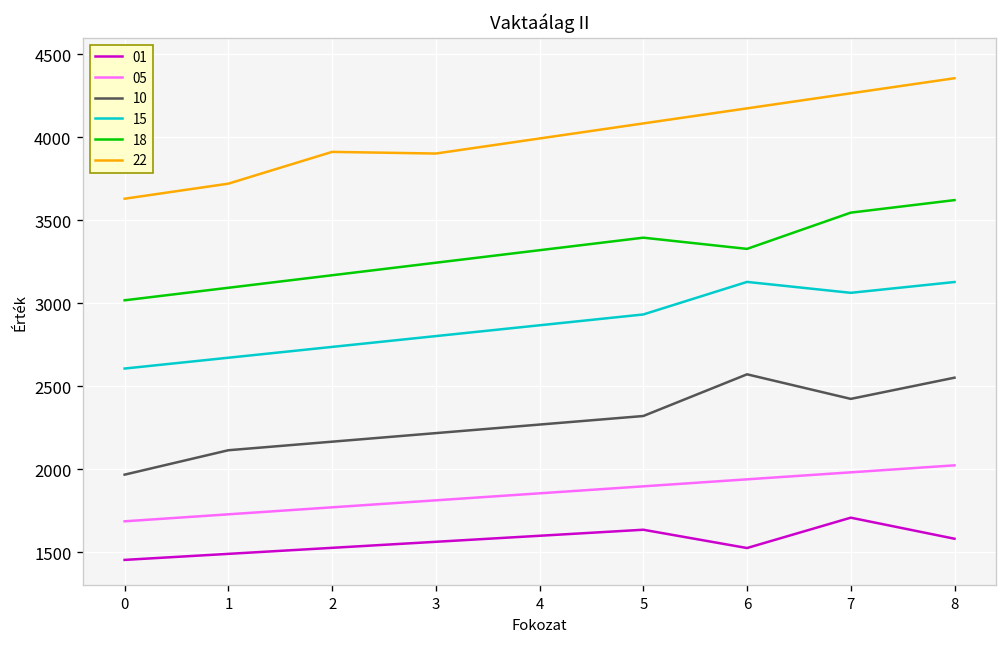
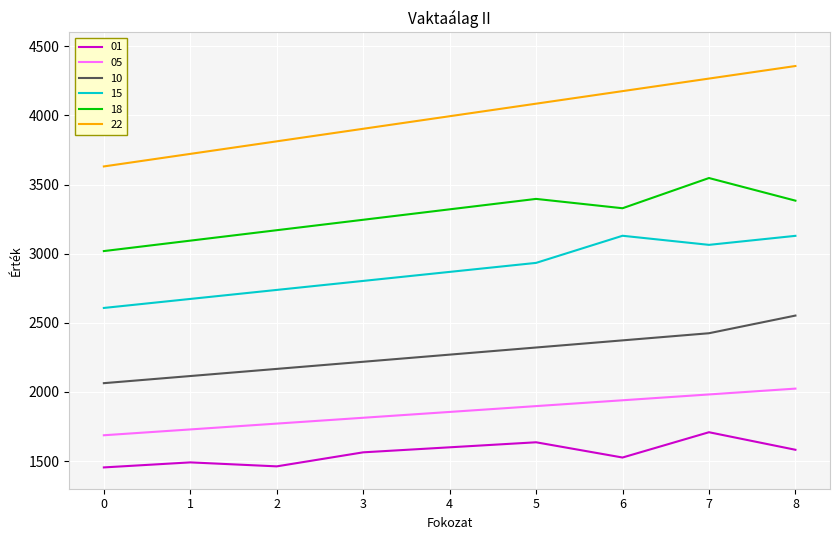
  {
    "01": {
      "0": 1450,
      "1": 1490,
-     "2": 1530,
+     "2": 1460,
      "3": 1560,
      "4": 1600,
      "5": 1640,
      "6": 1530,
      "7": 1710,
      "8": 1580
    },
    "05": {
      "0": 1690,
      "1": 1730,
      "2": 1770,
      "3": 1810,
      "4": 1860,
      "5": 1900,
      "6": 1940,
      "7": 1980,
      "8": 2020
    },
    "10": {
-     "0": 1970,
+     "0": 2060,
      "1": 2110,
      "2": 2170,
      "3": 2220,
      "4": 2270,
      "5": 2320,
-     "6": 2570,
+     "6": 2370,
      "7": 2420,
      "8": 2550
    },
    "15": {
      "0": 2610,
      "1": 2670,
      "2": 2740,
      "3": 2800,
      "4": 2870,
      "5": 2930,
      "6": 3130,
      "7": 3060,
      "8": 3130
    },
    "18": {
      "0": 3020,
      "1": 3090,
      "2": 3170,
      "3": 3250,
      "4": 3320,
      "5": 3400,
      "6": 3330,
      "7": 3550,
-     "8": 3620
+     "8": 3380
    },
    "22": {
      "0": 3630,
      "1": 3720,
-     "2": 3910,
+     "2": 3810,
      "3": 3900,
      "4": 3990,
      "5": 4080,
      "6": 4180,
      "7": 4270,
      "8": 4360
    }
  }
